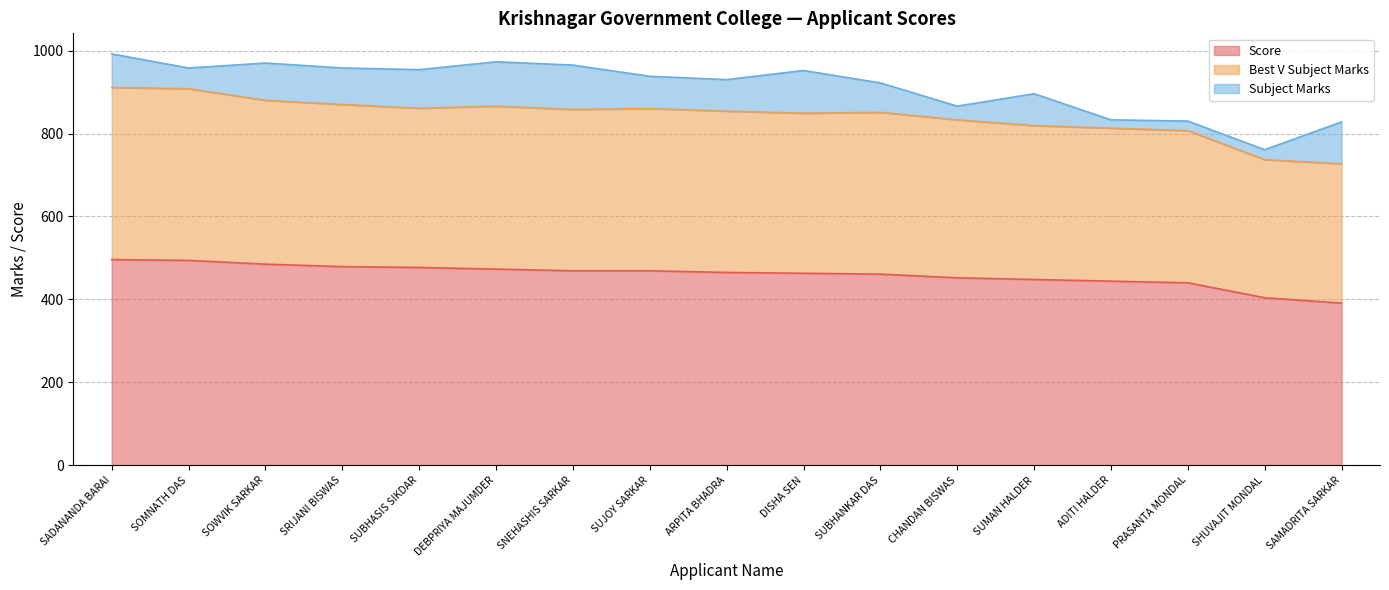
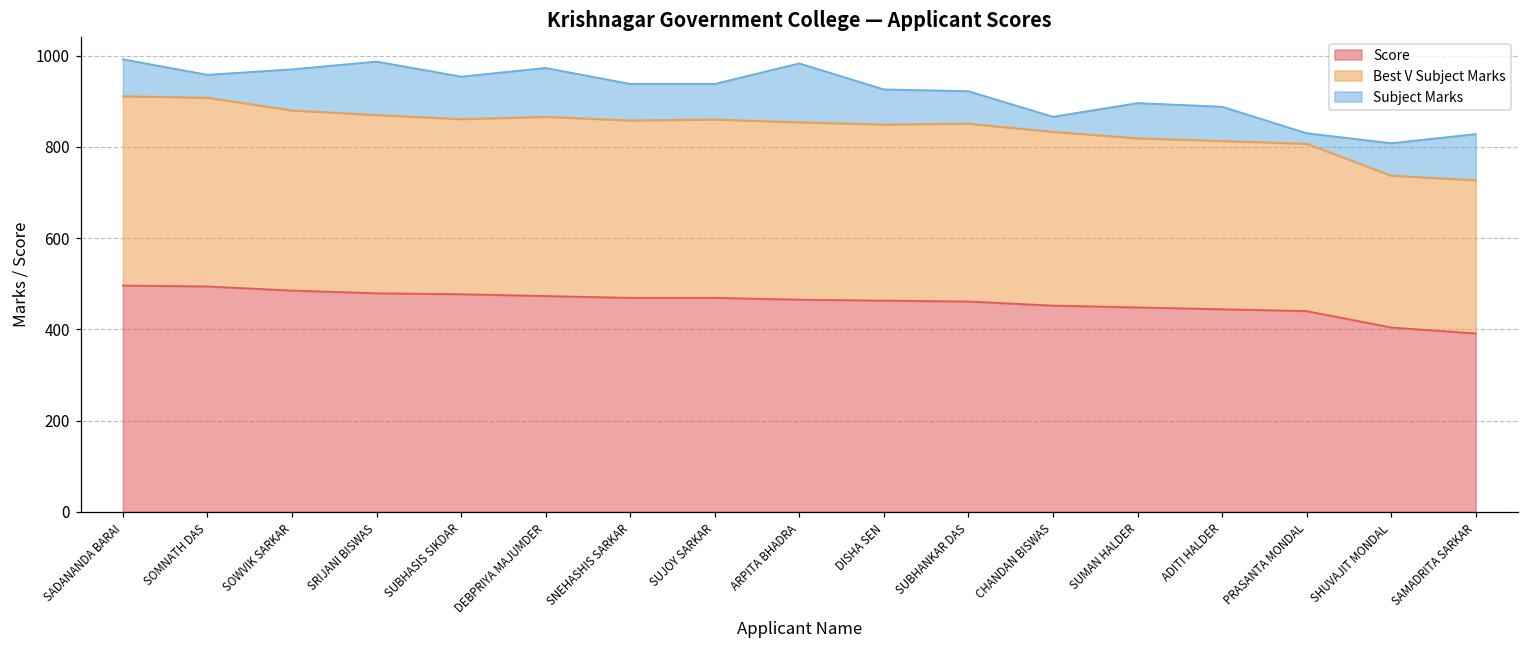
  {
    "Subject Marks": {
      "SADANANDA BARAI": 80,
      "SOMNATH DAS": 50,
      "SOWVIK SARKAR": 90,
-     "SRIJANI BISWAS": 90,
+     "SRIJANI BISWAS": 120,
      "SUBHASIS SIKDAR": 90,
      "DEBPRIYA MAJUMDER": 110,
-     "SNEHASHIS SARKAR": 110,
+     "SNEHASHIS SARKAR": 80,
      "SUJOY SARKAR": 80,
-     "ARPITA BHADRA": 80,
-     "DISHA SEN": 100,
+     "ARPITA BHADRA": 130,
+     "DISHA SEN": 80,
      "SUBHANKAR DAS": 70,
      "CHANDAN BISWAS": 30,
      "SUMAN HALDER": 80,
-     "ADITI HALDER": 20,
+     "ADITI HALDER": 80,
      "PRASANTA MONDAL": 20,
-     "SHUVAJIT MONDAL": 20,
+     "SHUVAJIT MONDAL": 70,
      "SAMADRITA SARKAR": 100
    }
  }
